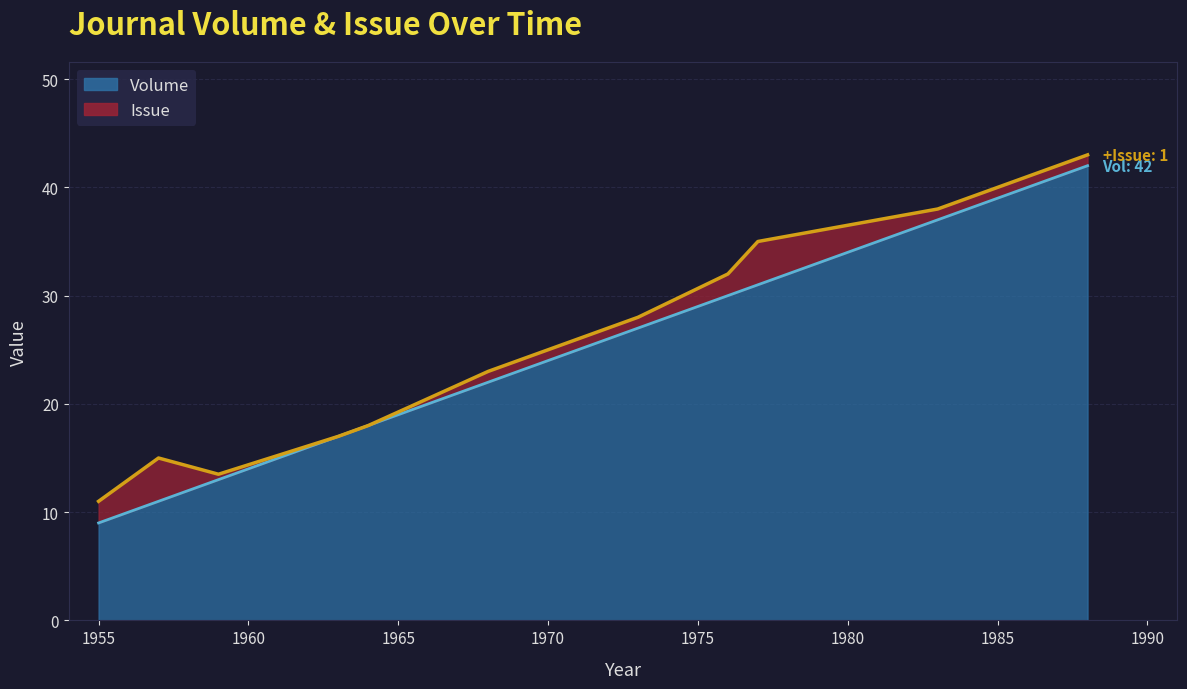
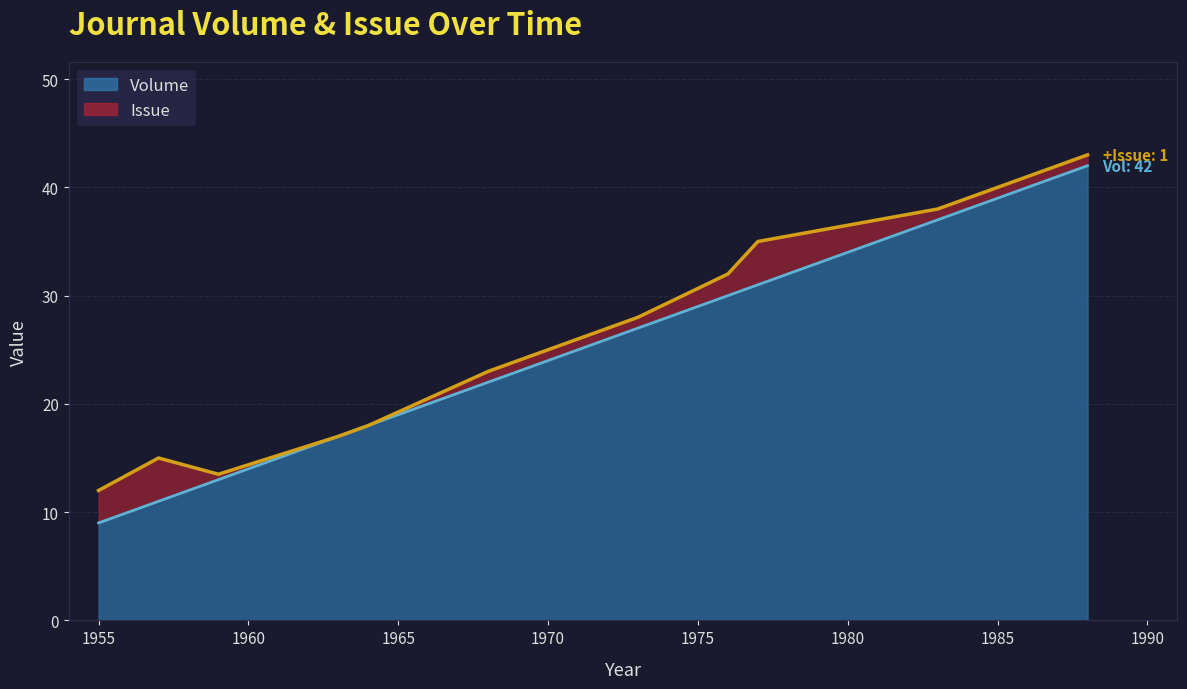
  {
    "Volume": {
      "1955": 9
    },
    "Issue": {
-     "1955": 2
+     "1955": 3
    }
  }
